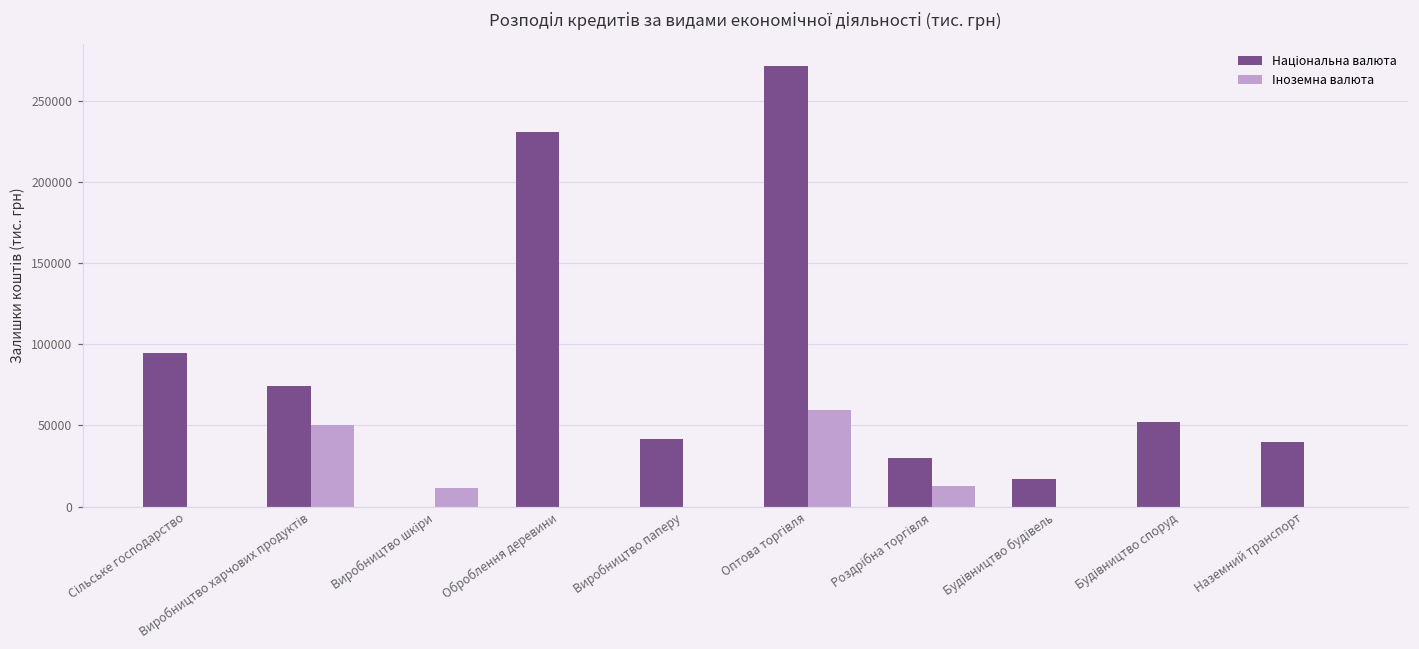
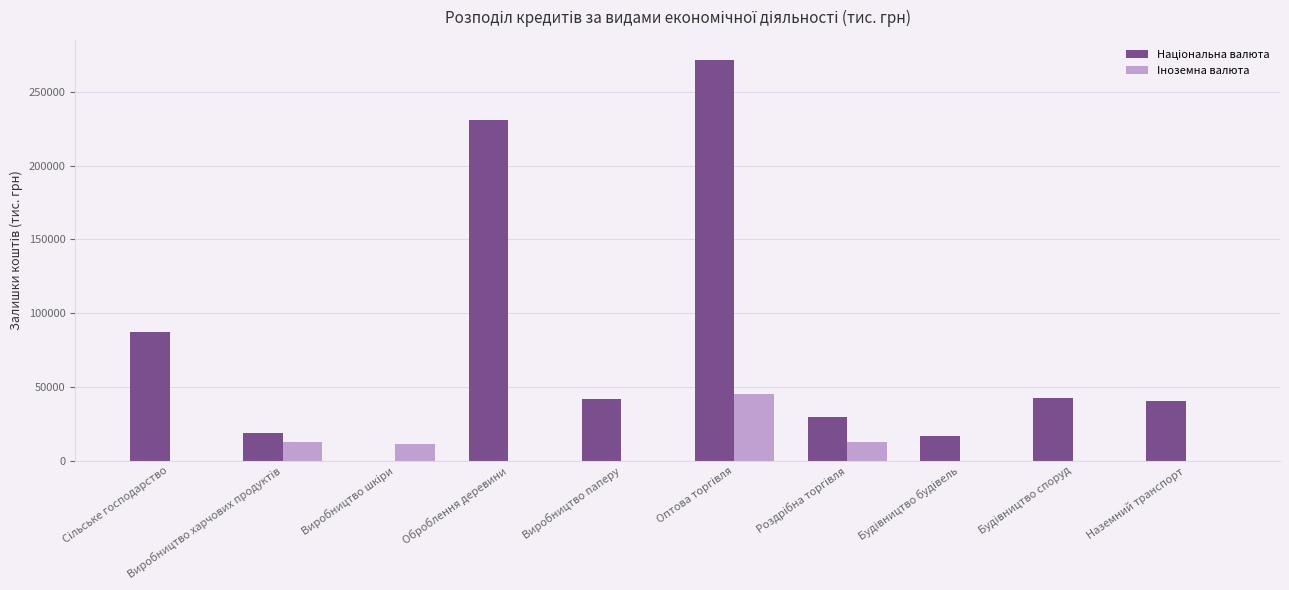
  {
    "Національна валюта": {
-     "Сільське господарство": 95000,
-     "Виробництво харчових продуктів": 75000,
+     "Сільське господарство": 87000,
+     "Виробництво харчових продуктів": 19000,
      "Виробництво шкіри": 0,
      "Оброблення деревини": 231000,
      "Виробництво паперу": 42000,
      "Оптова торгівля": 272000,
      "Роздрібна торгівля": 30000,
      "Будівництво будівель": 17000,
-     "Будівництво споруд": 52000,
+     "Будівництво споруд": 42000,
      "Наземний транспорт": 40000
    },
    "Іноземна валюта": {
      "Сільське господарство": 0,
-     "Виробництво харчових продуктів": 51000,
+     "Виробництво харчових продуктів": 12000,
      "Виробництво шкіри": 11000,
      "Оброблення деревини": 0,
      "Виробництво паперу": 0,
-     "Оптова торгівля": 60000,
+     "Оптова торгівля": 45000,
      "Роздрібна торгівля": 13000,
      "Будівництво будівель": 0,
      "Будівництво споруд": 0,
      "Наземний транспорт": 0
    }
  }
